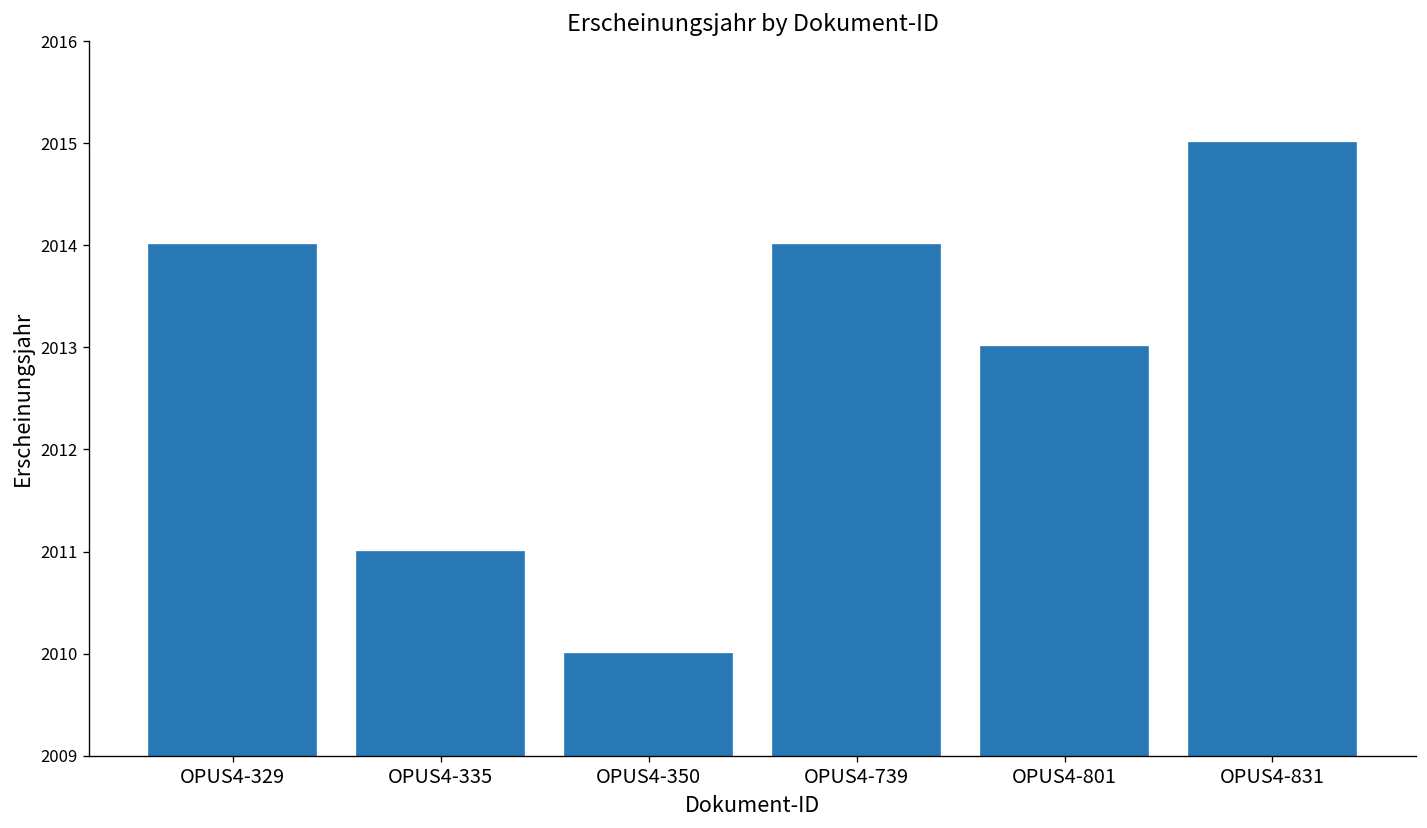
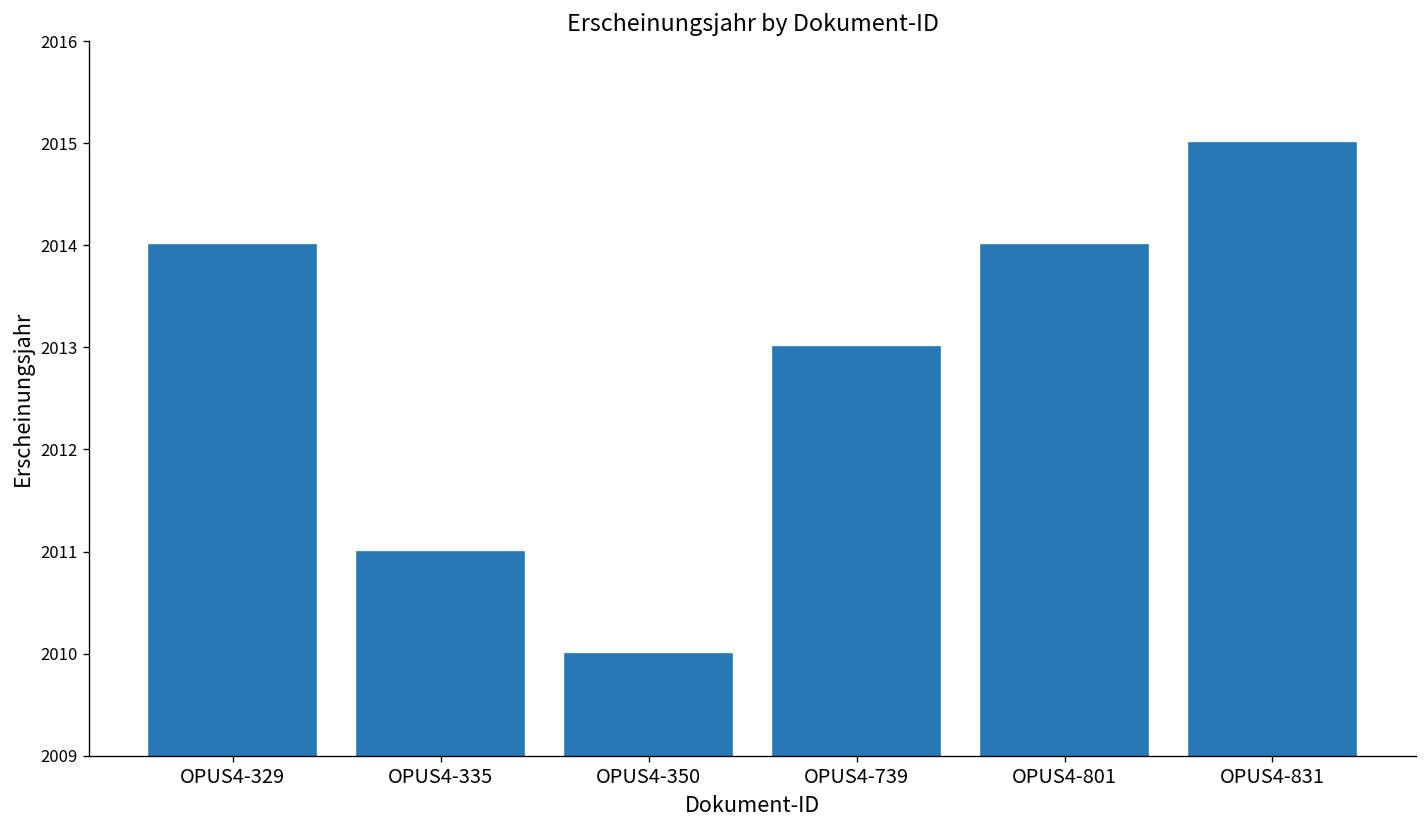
  {
    "OPUS4-329": 2014,
    "OPUS4-335": 2011,
    "OPUS4-350": 2010,
-   "OPUS4-739": 2014,
-   "OPUS4-801": 2013,
+   "OPUS4-739": 2013,
+   "OPUS4-801": 2014,
    "OPUS4-831": 2015
  }
